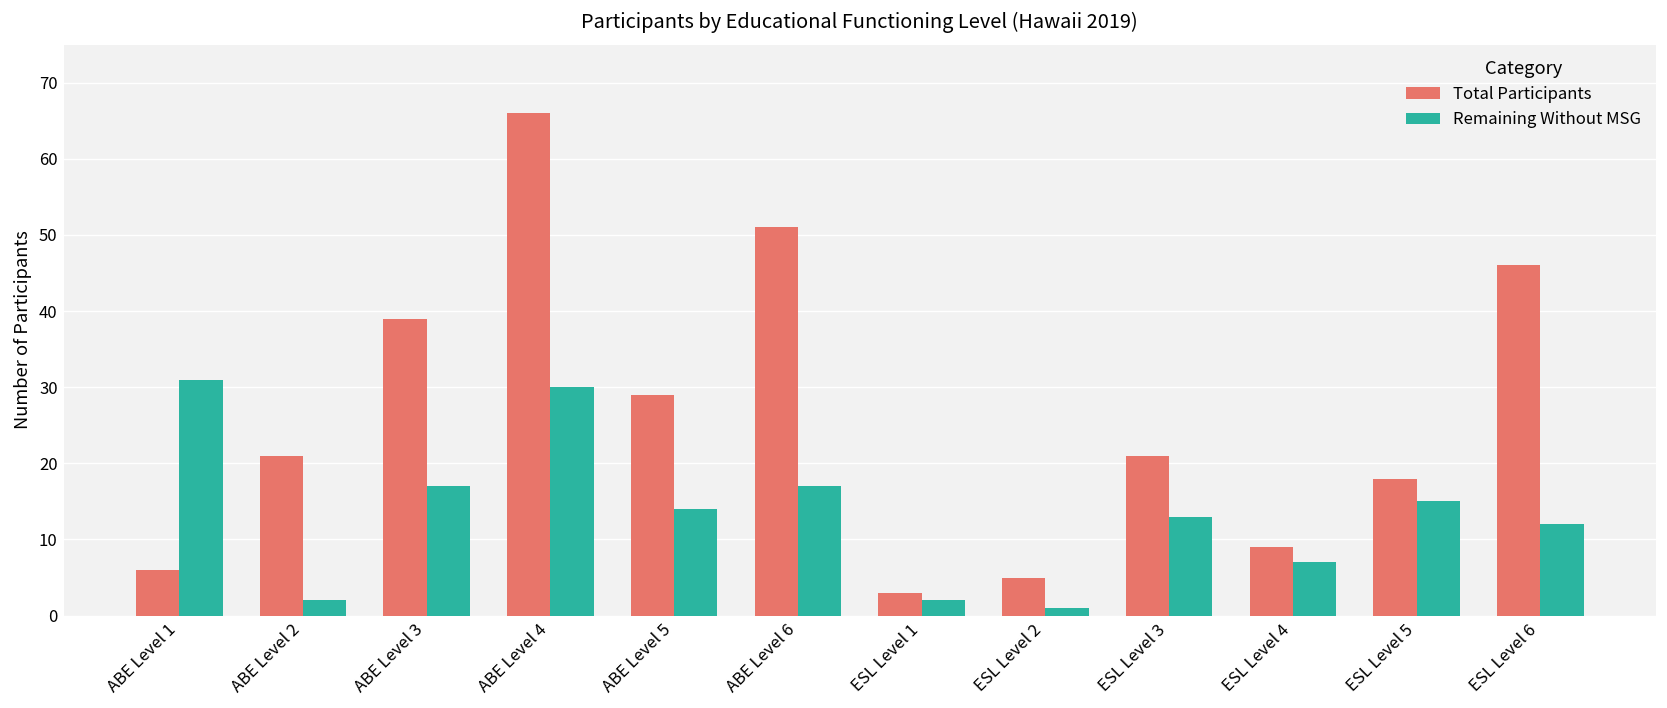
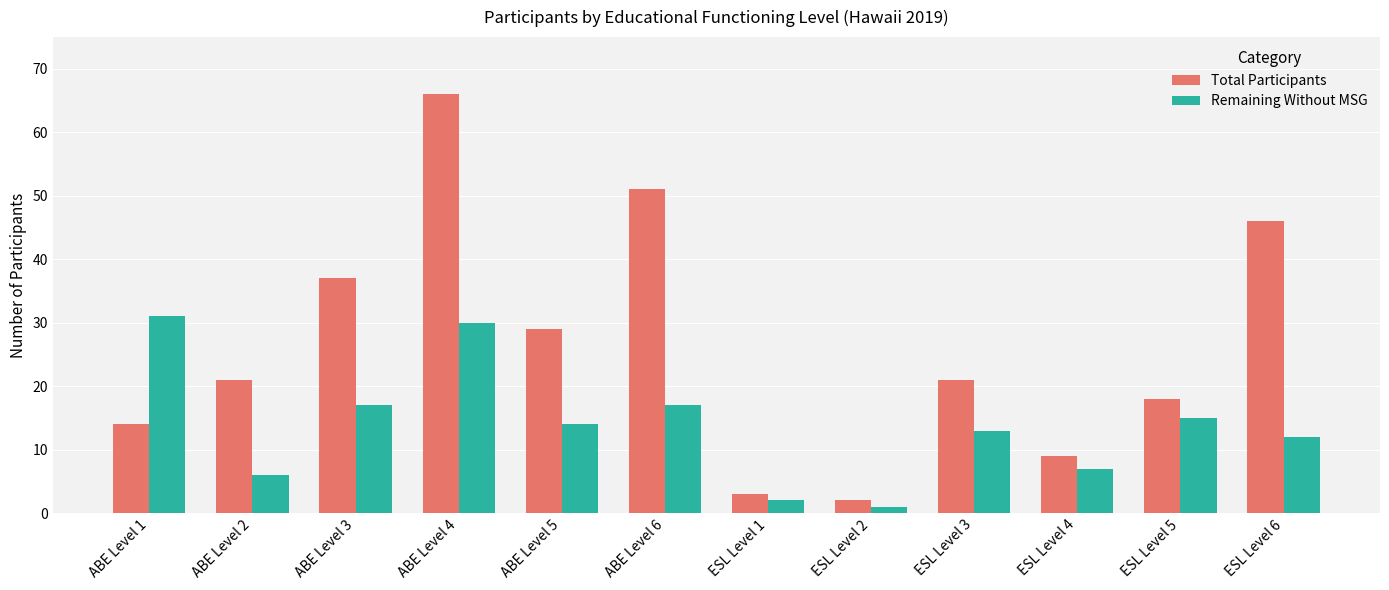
  {
    "Total Participants": {
-     "ABE Level 1": 6,
+     "ABE Level 1": 14,
      "ABE Level 2": 21,
-     "ABE Level 3": 39,
+     "ABE Level 3": 37,
      "ABE Level 4": 66,
      "ABE Level 5": 29,
      "ABE Level 6": 51,
      "ESL Level 1": 3,
-     "ESL Level 2": 5,
+     "ESL Level 2": 2,
      "ESL Level 3": 21,
      "ESL Level 4": 9,
      "ESL Level 5": 18,
      "ESL Level 6": 46
    },
    "Remaining Without MSG": {
      "ABE Level 1": 31,
-     "ABE Level 2": 2,
+     "ABE Level 2": 6,
      "ABE Level 3": 17,
      "ABE Level 4": 30,
      "ABE Level 5": 14,
      "ABE Level 6": 17,
      "ESL Level 1": 2,
      "ESL Level 2": 1,
      "ESL Level 3": 13,
      "ESL Level 4": 7,
      "ESL Level 5": 15,
      "ESL Level 6": 12
    }
  }
